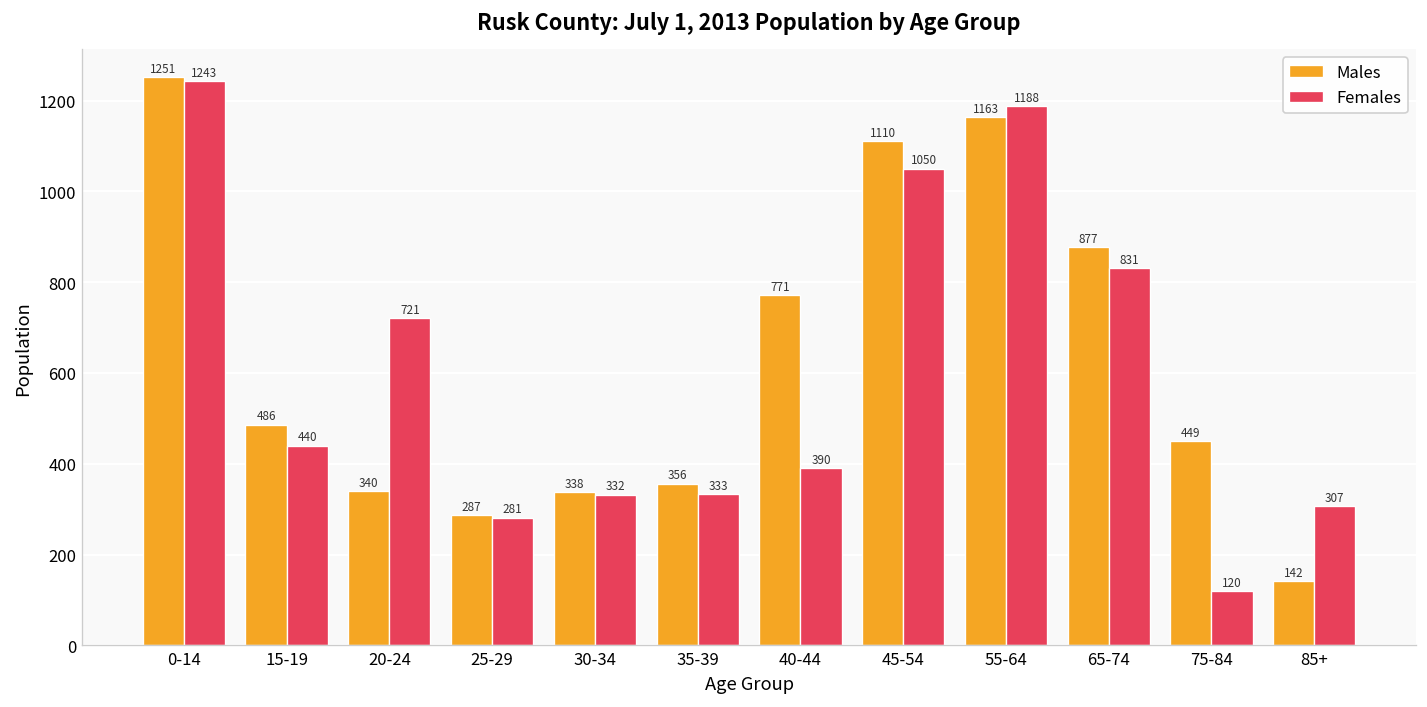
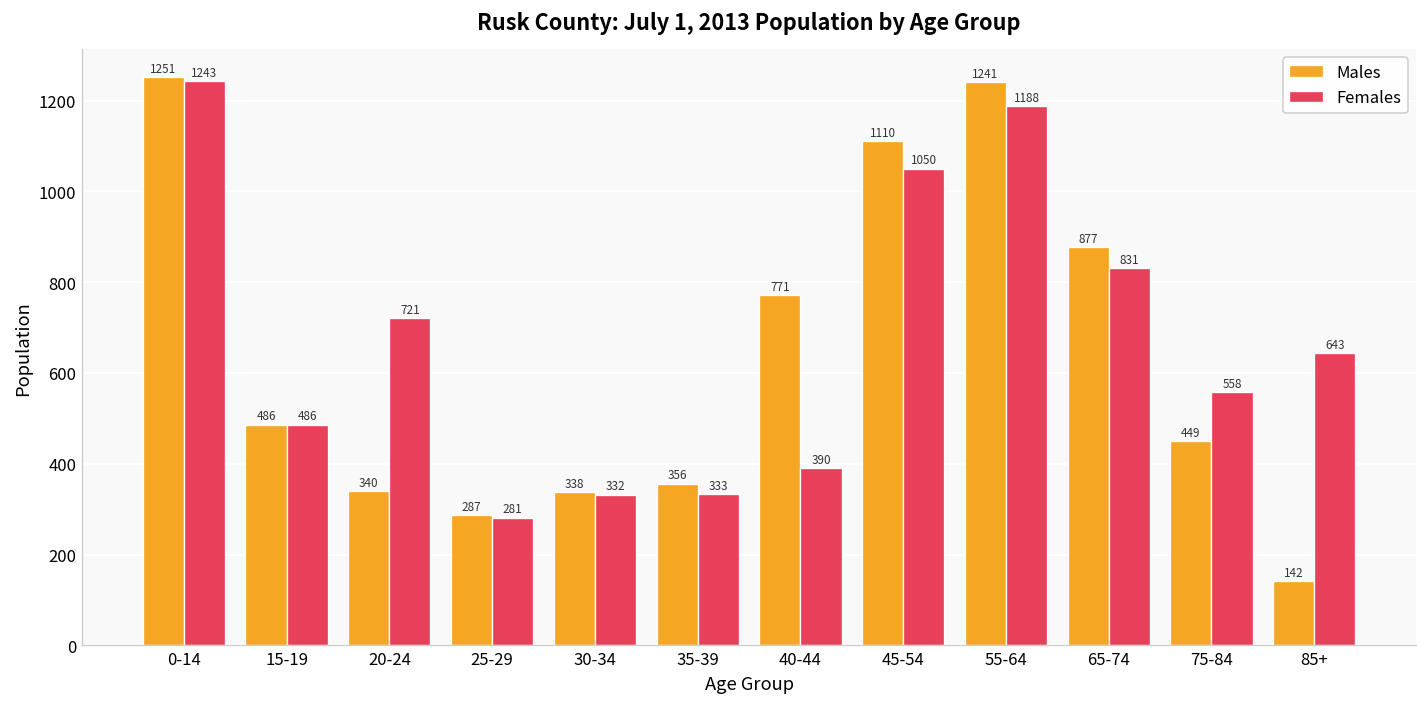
  {
    "Males": {
      "0-14": 1251,
      "15-19": 486,
      "20-24": 340,
      "25-29": 287,
      "30-34": 338,
      "35-39": 356,
      "40-44": 771,
      "45-54": 1110,
-     "55-64": 1163,
+     "55-64": 1241,
      "65-74": 877,
      "75-84": 449,
      "85+": 142
    },
    "Females": {
      "0-14": 1243,
-     "15-19": 440,
+     "15-19": 486,
      "20-24": 721,
      "25-29": 281,
      "30-34": 332,
      "35-39": 333,
      "40-44": 390,
      "45-54": 1050,
      "55-64": 1188,
      "65-74": 831,
-     "75-84": 120,
-     "85+": 307
+     "75-84": 558,
+     "85+": 643
    }
  }
